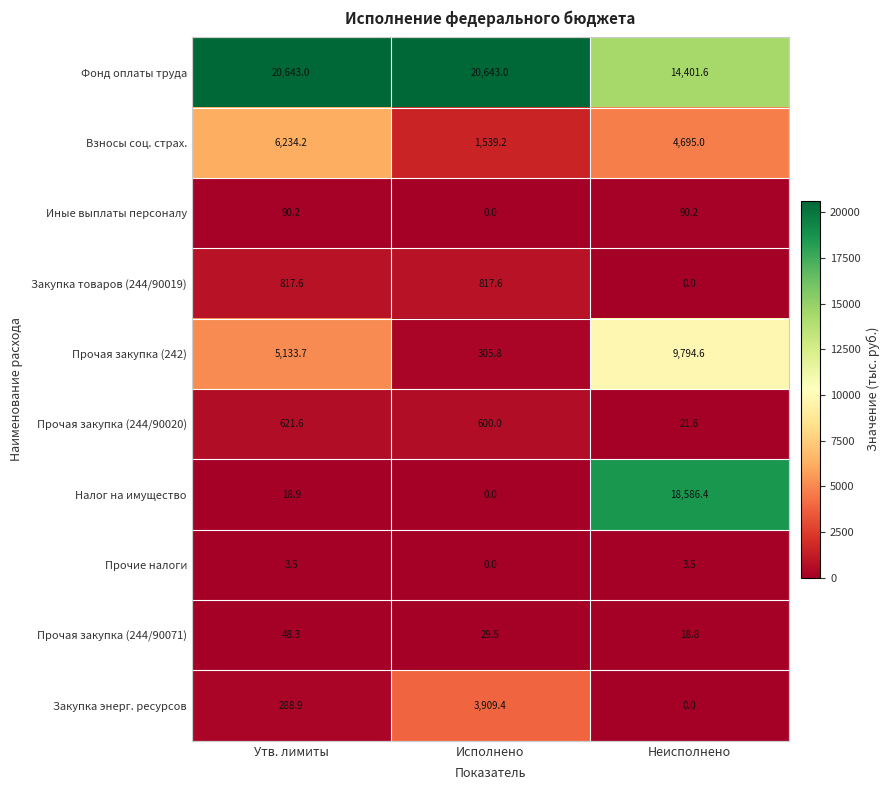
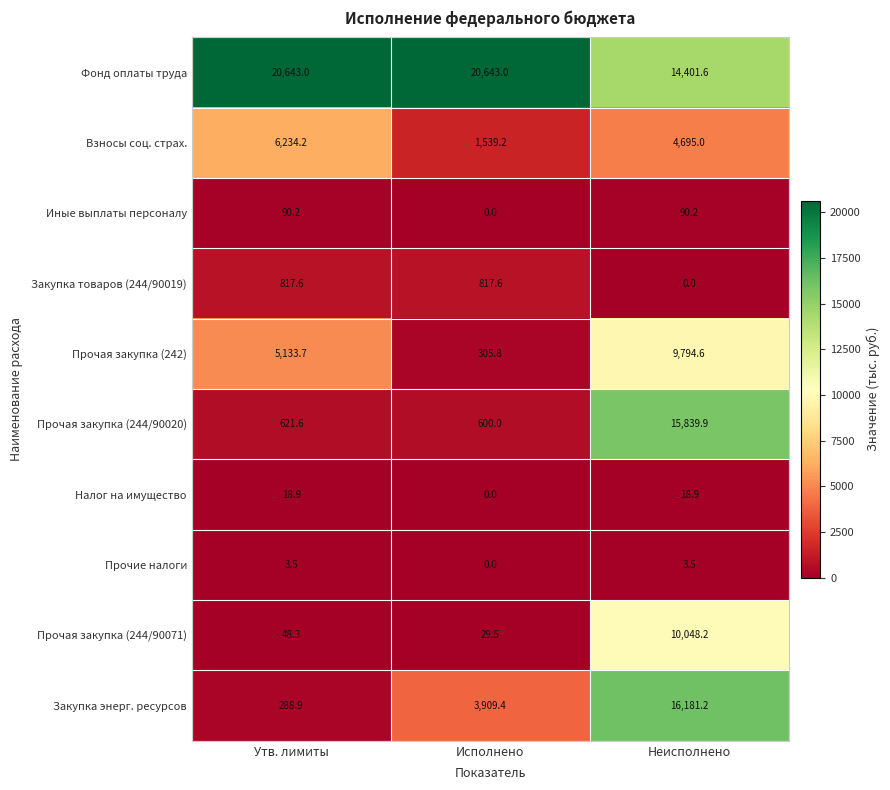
  {
    "Фонд оплаты труда": {
      "Утв. лимиты": "20,643.0",
      "Исполнено": "20,643.0",
      "Неисполнено": "14,401.6"
    },
    "Взносы соц. страх.": {
      "Утв. лимиты": "6,234.2",
      "Исполнено": "1,539.2",
      "Неисполнено": "4,695.0"
    },
    "Иные выплаты персоналу": {
      "Утв. лимиты": "90.2",
      "Исполнено": "0.0",
      "Неисполнено": "90.2"
    },
    "Закупка товаров (244/90019)": {
      "Утв. лимиты": "817.6",
      "Исполнено": "817.6",
      "Неисполнено": "0.0"
    },
    "Прочая закупка (242)": {
      "Утв. лимиты": "5,133.7",
      "Исполнено": "305.8",
      "Неисполнено": "9,794.6"
    },
    "Прочая закупка (244/90020)": {
      "Утв. лимиты": "621.6",
      "Исполнено": "600.0",
-     "Неисполнено": "21.6"
+     "Неисполнено": "15,839.9"
    },
    "Налог на имущество": {
      "Утв. лимиты": "18.9",
      "Исполнено": "0.0",
-     "Неисполнено": "18,586.4"
+     "Неисполнено": "18.9"
    },
    "Прочие налоги": {
      "Утв. лимиты": "3.5",
      "Исполнено": "0.0",
      "Неисполнено": "3.5"
    },
    "Прочая закупка (244/90071)": {
      "Утв. лимиты": "48.3",
      "Исполнено": "29.5",
-     "Неисполнено": "18.8"
+     "Неисполнено": "10,048.2"
    },
    "Закупка энерг. ресурсов": {
      "Утв. лимиты": "288.9",
      "Исполнено": "3,909.4",
-     "Неисполнено": "0.0"
+     "Неисполнено": "16,181.2"
    }
  }
